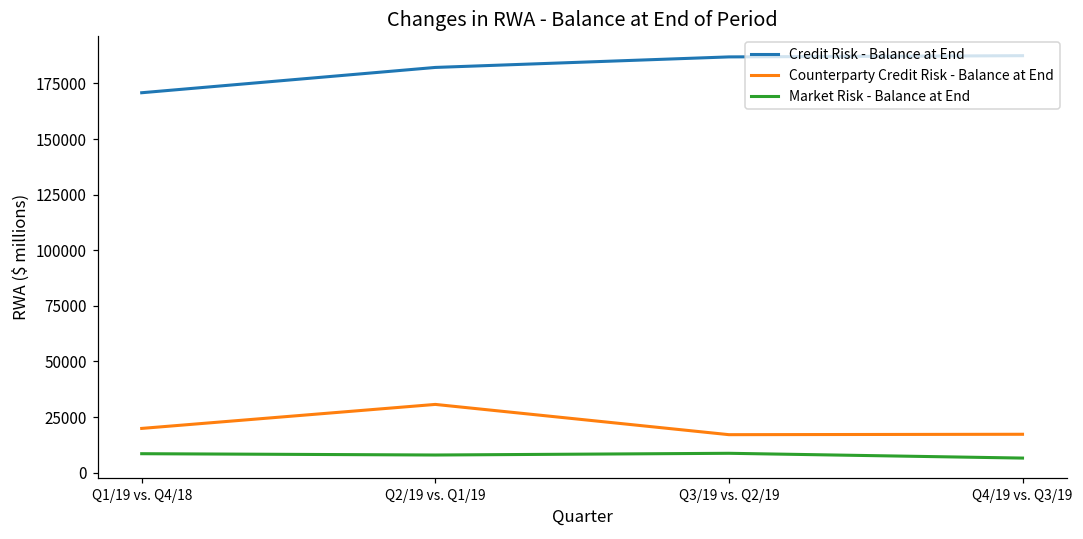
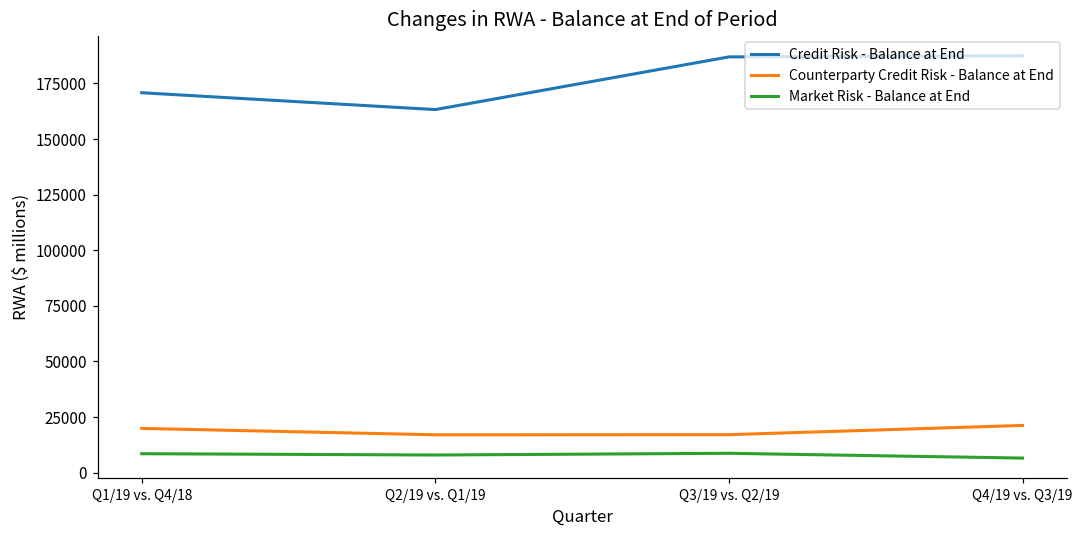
  {
    "Credit Risk - Balance at End": {
      "Q1/19 vs. Q4/18": 171000,
-     "Q2/19 vs. Q1/19": 182000,
+     "Q2/19 vs. Q1/19": 163000,
      "Q3/19 vs. Q2/19": 187000
    },
    "Counterparty Credit Risk - Balance at End": {
      "Q1/19 vs. Q4/18": 20000,
-     "Q2/19 vs. Q1/19": 31000,
+     "Q2/19 vs. Q1/19": 17000,
      "Q3/19 vs. Q2/19": 17000,
-     "Q4/19 vs. Q3/19": 17000
+     "Q4/19 vs. Q3/19": 21000
    },
    "Market Risk - Balance at End": {
      "Q1/19 vs. Q4/18": 8000,
      "Q2/19 vs. Q1/19": 8000,
      "Q3/19 vs. Q2/19": 9000,
      "Q4/19 vs. Q3/19": 7000
    }
  }
